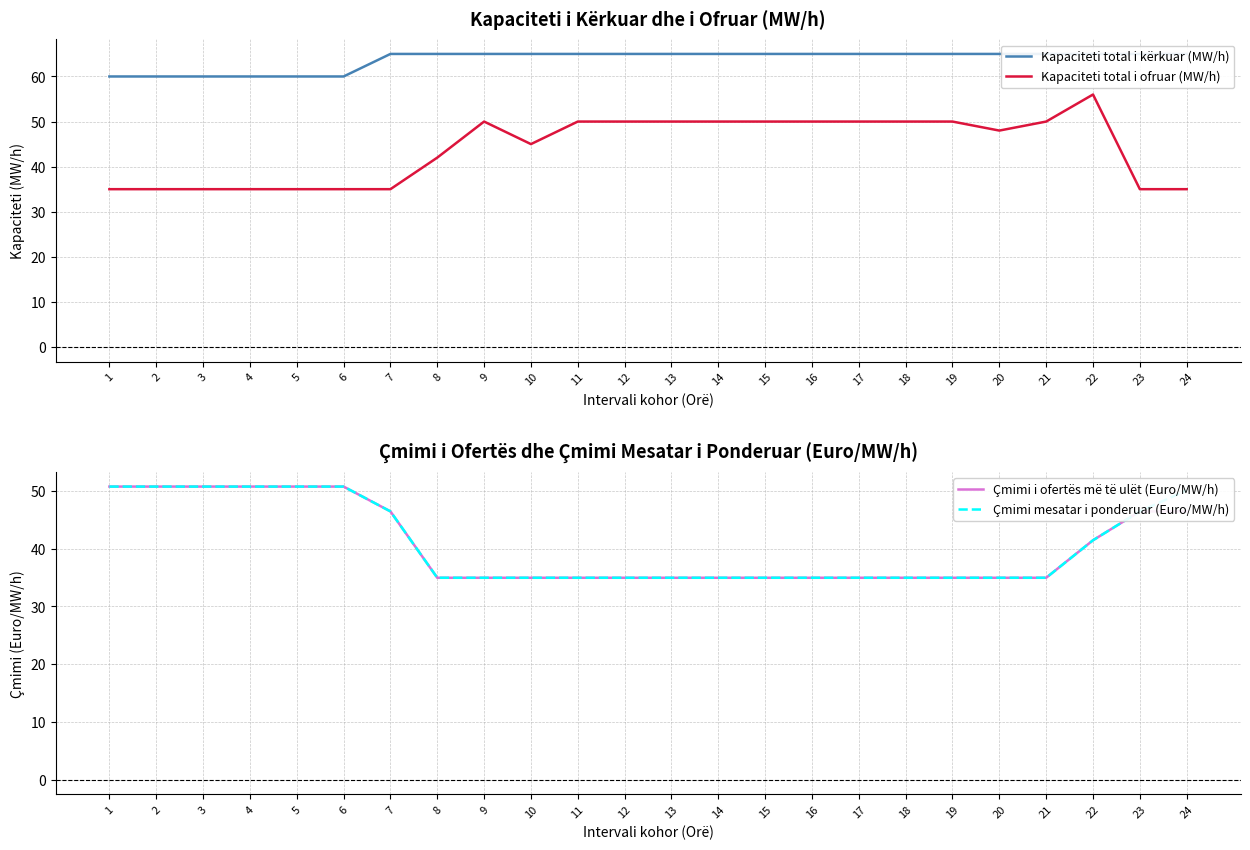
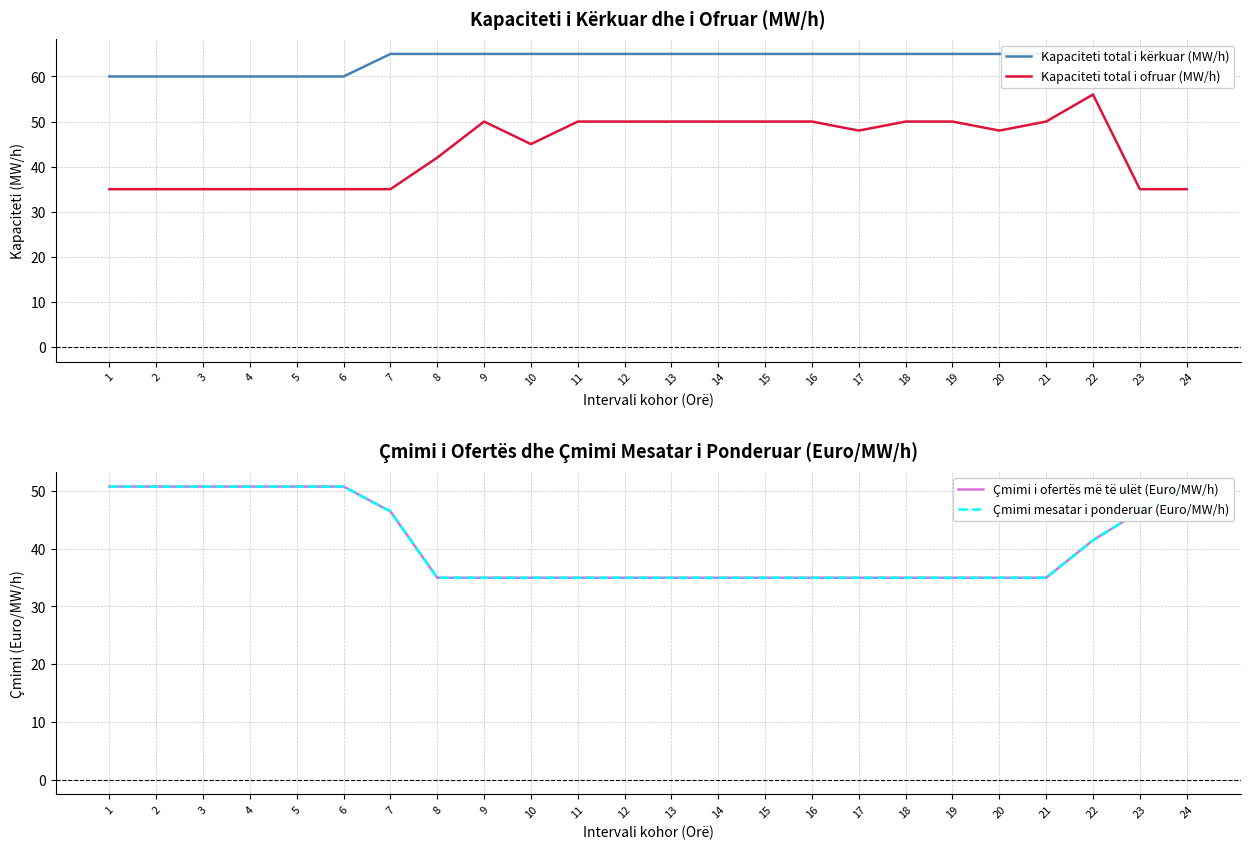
  {
    "Kapaciteti i Kërkuar dhe i Ofruar (MW/h)": {
      "Kapaciteti total i kërkuar (MW/h)": {
        "1": 60,
        "2": 60,
        "3": 60,
        "4": 60,
        "5": 60,
        "6": 60,
        "7": 65,
        "8": 65,
        "9": 65,
        "10": 65,
        "11": 65,
        "12": 65,
        "13": 65,
        "14": 65,
        "15": 65,
        "16": 65,
        "17": 65,
        "18": 65,
        "19": 65,
        "20": 65
      },
      "Kapaciteti total i ofruar (MW/h)": {
        "1": 35,
        "2": 35,
        "3": 35,
        "4": 35,
        "5": 35,
        "6": 35,
        "7": 35,
        "8": 42,
        "9": 50,
        "10": 45,
        "11": 50,
        "12": 50,
        "13": 50,
        "14": 50,
        "15": 50,
        "16": 50,
-       "17": 50,
+       "17": 48,
        "18": 50,
        "19": 50,
        "20": 48,
        "21": 50,
        "22": 56,
        "23": 35,
        "24": 35
      }
    }
  }
